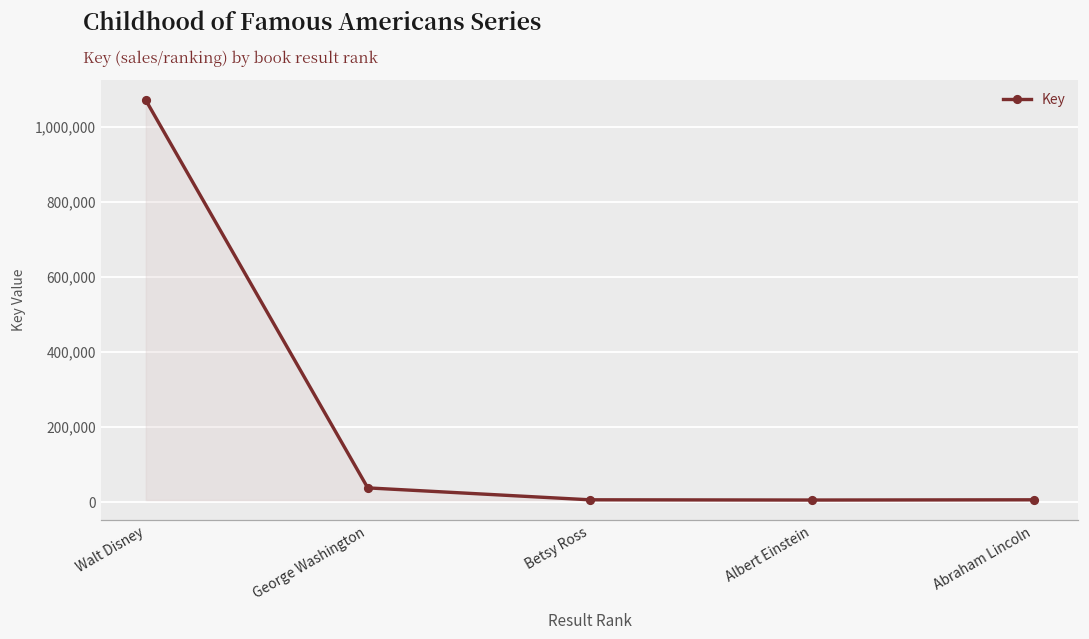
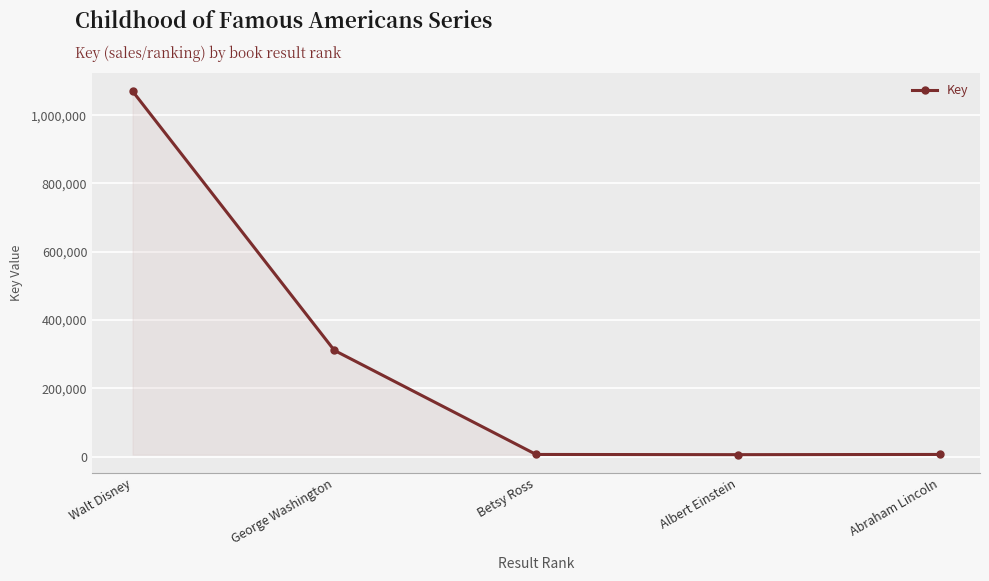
  {
    "Walt Disney": "1,070,000",
-   "George Washington": "40,000",
+   "George Washington": "310,000",
    "Betsy Ross": "10,000",
    "Albert Einstein": "10,000",
    "Abraham Lincoln": "10,000"
  }
